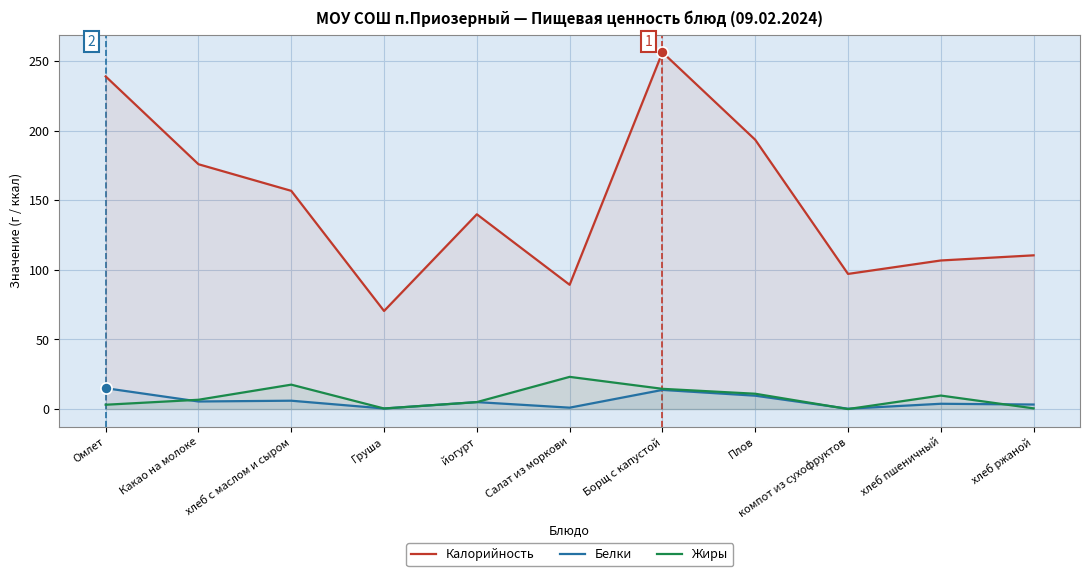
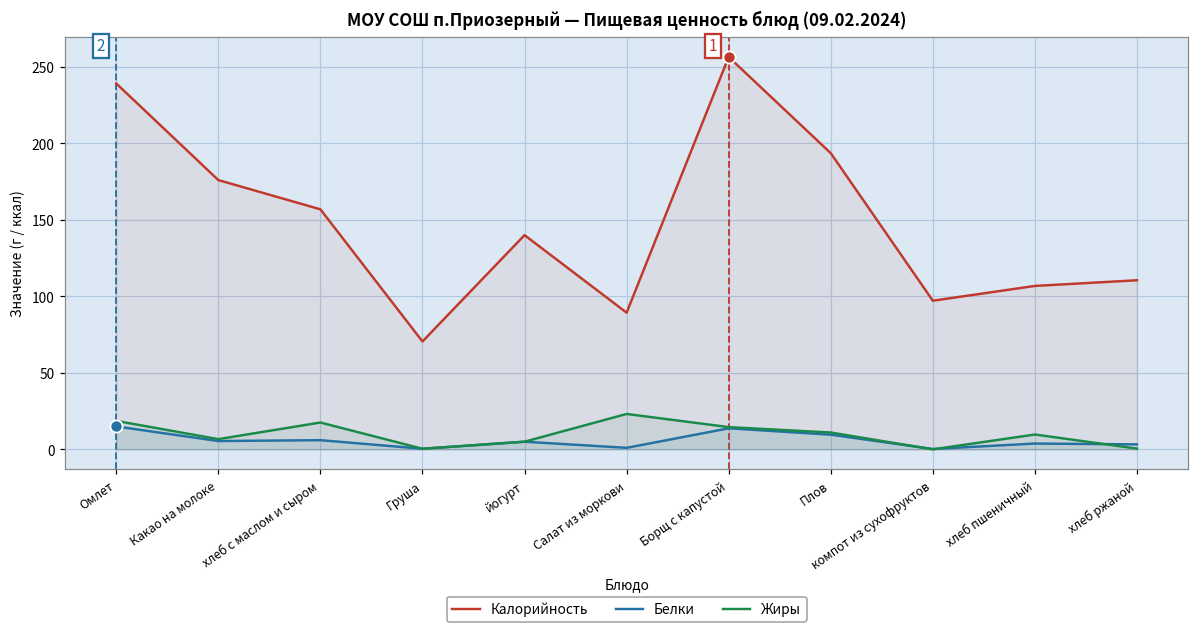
  {
    "Жиры": {
-     "Омлет": 3,
+     "Омлет": 19,
      "хлеб с маслом и сыром": 18,
      "Салат из моркови": 23,
      "хлеб пшеничный": 10,
      "хлеб ржаной": 1
    }
  }
